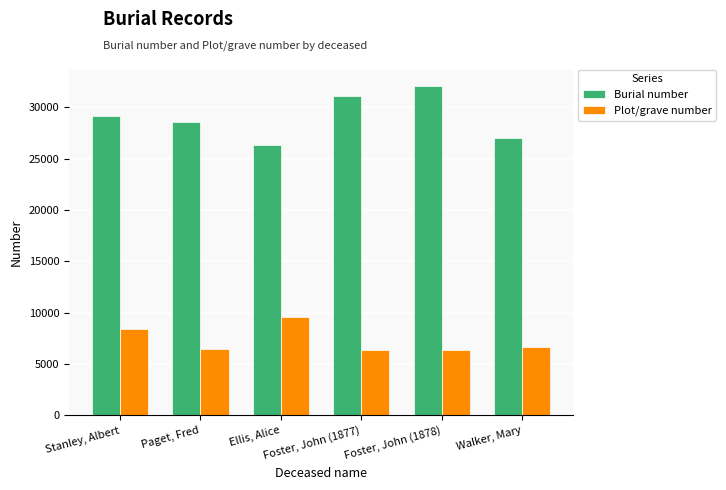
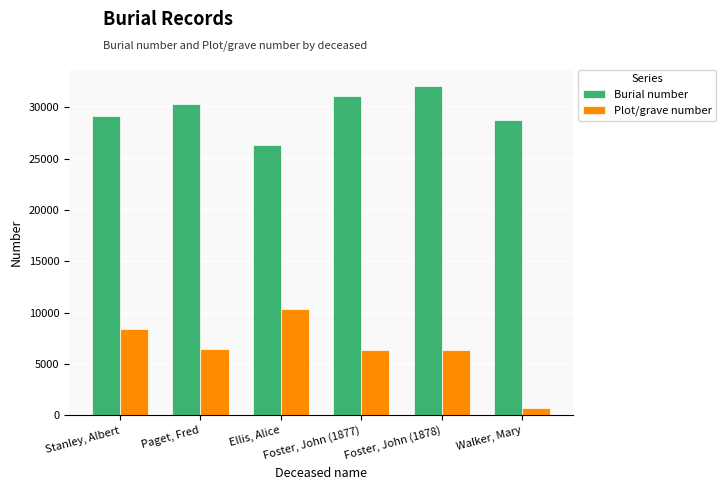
  {
    "Burial number": {
      "Stanley, Albert": 29200,
-     "Paget, Fred": 28600,
+     "Paget, Fred": 30300,
      "Ellis, Alice": 26300,
      "Foster, John (1877)": 31100,
      "Foster, John (1878)": 32000,
-     "Walker, Mary": 27000
+     "Walker, Mary": 28800
    },
    "Plot/grave number": {
      "Stanley, Albert": 8400,
      "Paget, Fred": 6500,
-     "Ellis, Alice": 9600,
+     "Ellis, Alice": 10400,
      "Foster, John (1877)": 6400,
      "Foster, John (1878)": 6400,
-     "Walker, Mary": 6700
+     "Walker, Mary": 700
    }
  }
